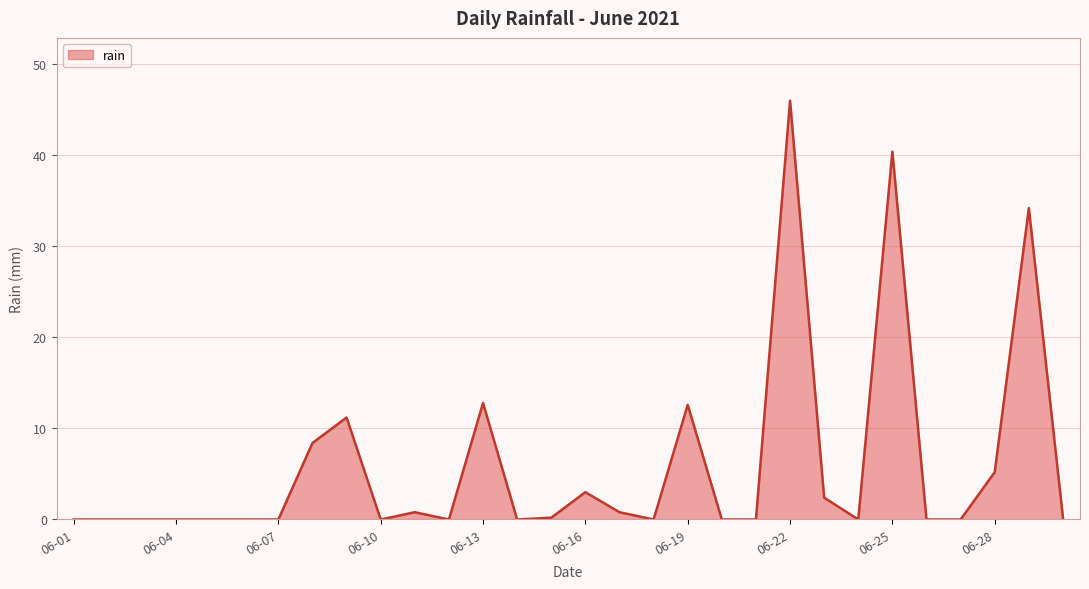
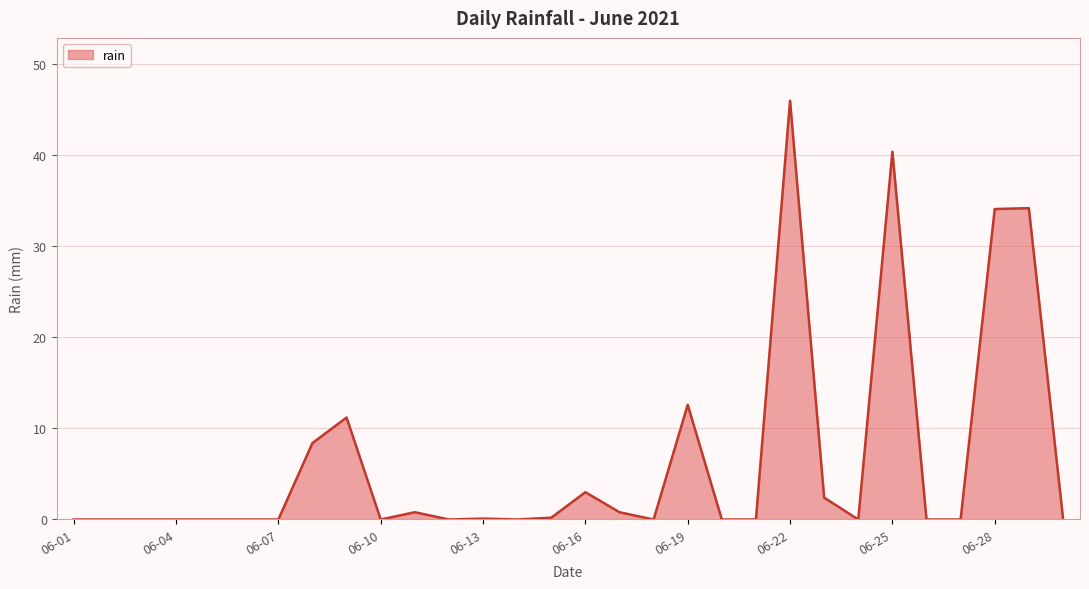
  {
    "06-01": 0,
    "06-04": 0,
    "06-07": 0,
    "06-10": 0,
-   "06-13": 13,
+   "06-13": 0,
    "06-16": 3,
    "06-19": 13,
    "06-22": 46,
    "06-25": 40,
-   "06-28": 5
+   "06-28": 34
  }
